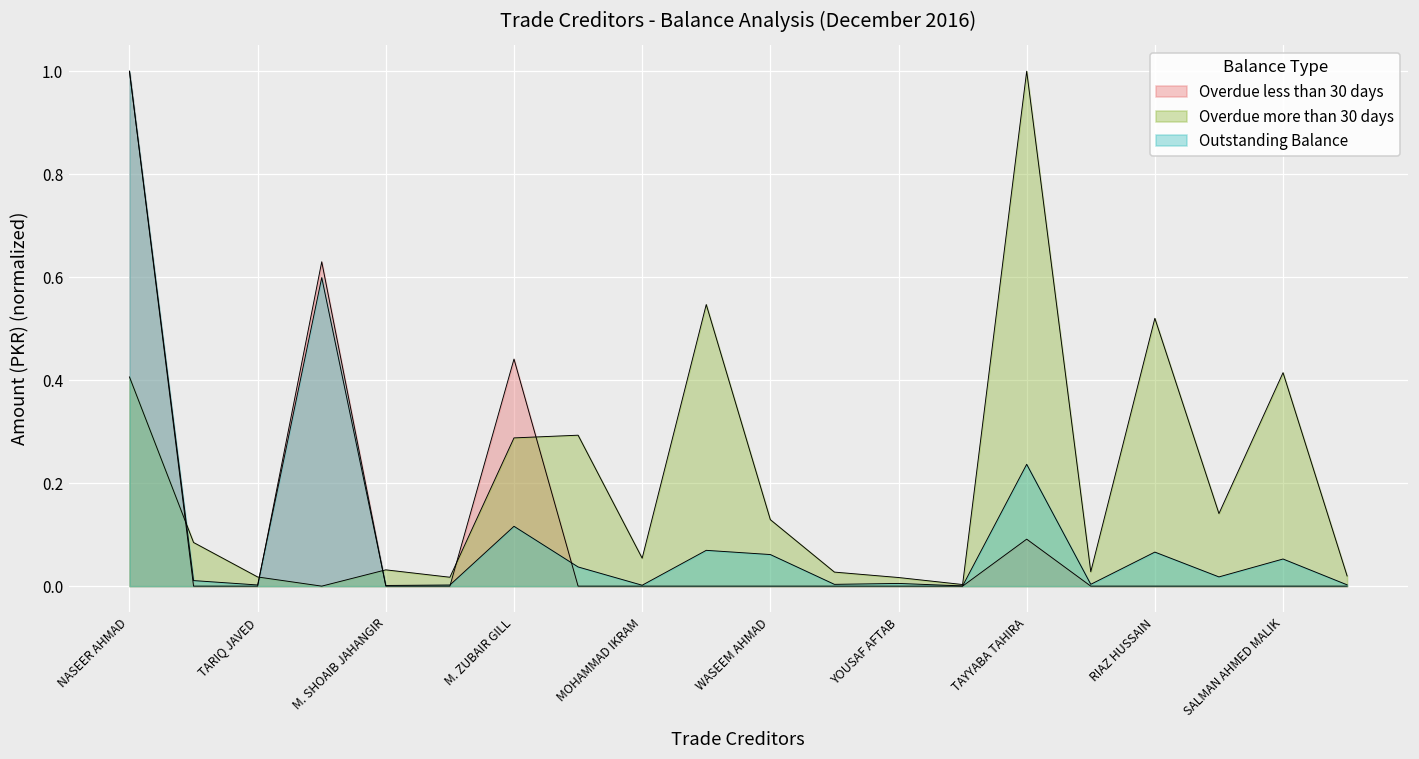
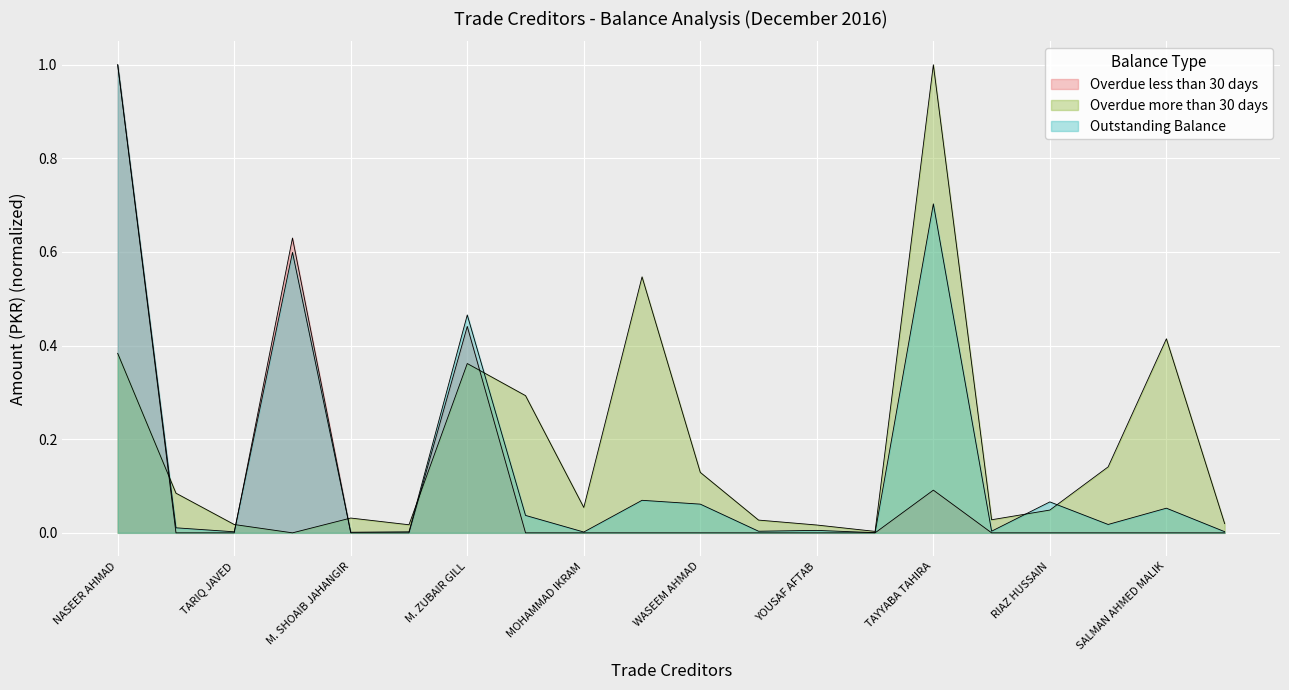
  {
    "Overdue less than 30 days": {
      "M. ZUBAIR GILL": 0.44,
      "WASEEM AHMAD": 0.00,
      "TAYYABA TAHIRA": 0.09,
      "RIAZ HUSSAIN": 0.00,
      "SALMAN AHMED MALIK": 0.00
    },
    "Overdue more than 30 days": {
-     "NASEER AHMAD": 0.41,
+     "NASEER AHMAD": 0.38,
      "TARIQ JAVED": 0.02,
      "M. SHOAIB JAHANGIR": 0.03,
-     "M. ZUBAIR GILL": 0.29,
+     "M. ZUBAIR GILL": 0.36,
      "MOHAMMAD IKRAM": 0.05,
      "WASEEM AHMAD": 0.13,
      "YOUSAF AFTAB": 0.02,
      "TAYYABA TAHIRA": 1.00,
-     "RIAZ HUSSAIN": 0.52,
+     "RIAZ HUSSAIN": 0.05,
      "SALMAN AHMED MALIK": 0.41
    },
    "Outstanding Balance": {
-     "M. ZUBAIR GILL": 0.12,
+     "M. ZUBAIR GILL": 0.47,
      "WASEEM AHMAD": 0.06,
-     "TAYYABA TAHIRA": 0.24,
+     "TAYYABA TAHIRA": 0.70,
      "RIAZ HUSSAIN": 0.07,
      "SALMAN AHMED MALIK": 0.05
    }
  }
